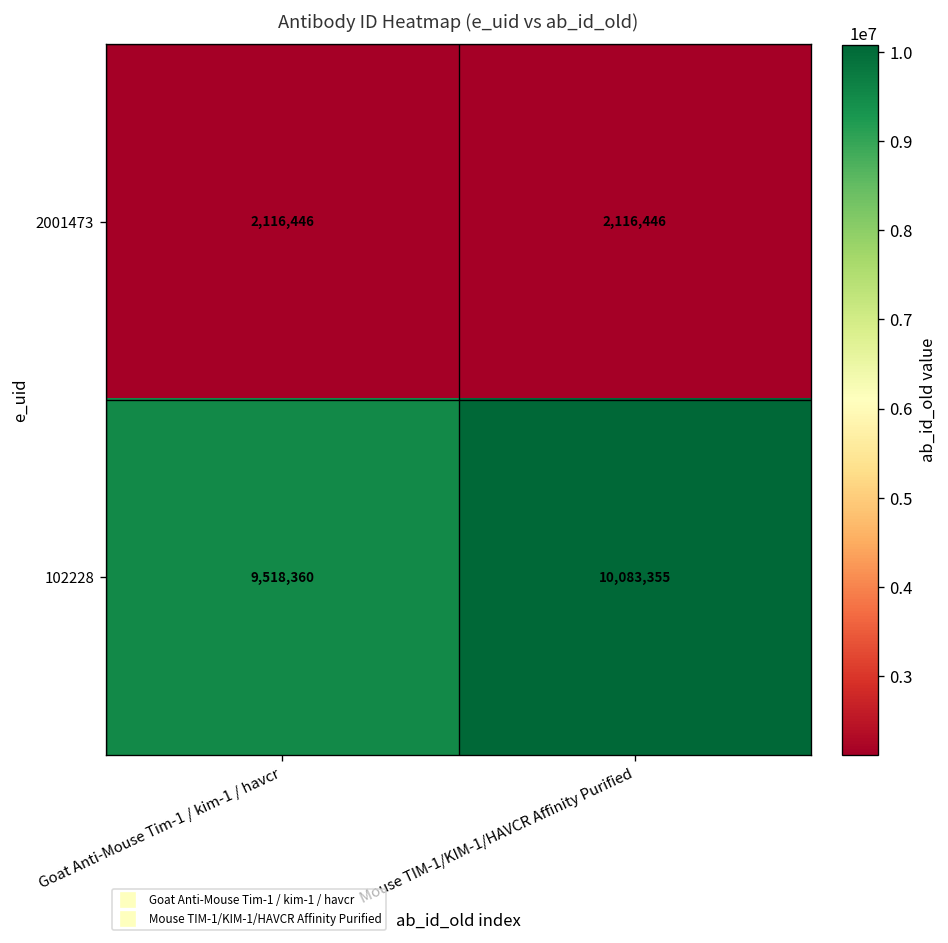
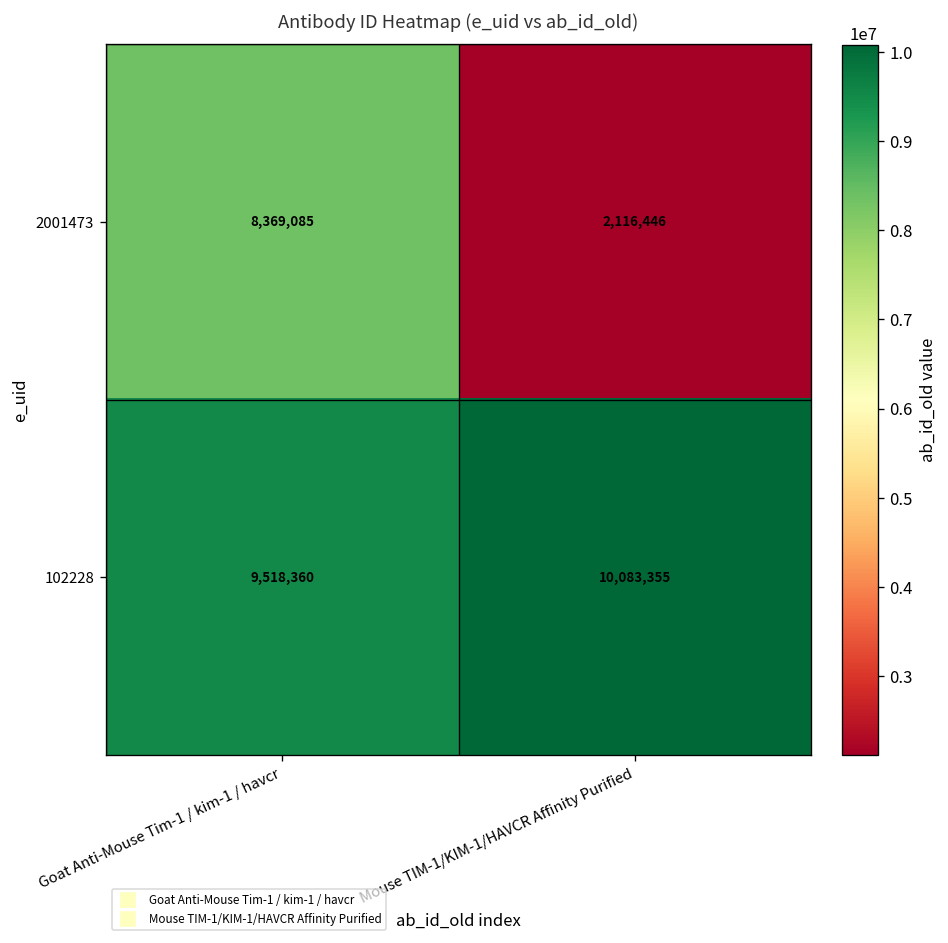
  {
    "2001473": {
-     "Goat Anti-Mouse Tim-1 / kim-1 / havcr": "2,116,446",
+     "Goat Anti-Mouse Tim-1 / kim-1 / havcr": "8,369,085",
      "Mouse TIM-1/KIM-1/HAVCR Affinity Purified": "2,116,446"
    },
    "102228": {
      "Goat Anti-Mouse Tim-1 / kim-1 / havcr": "9,518,360",
      "Mouse TIM-1/KIM-1/HAVCR Affinity Purified": "10,083,355"
    }
  }
